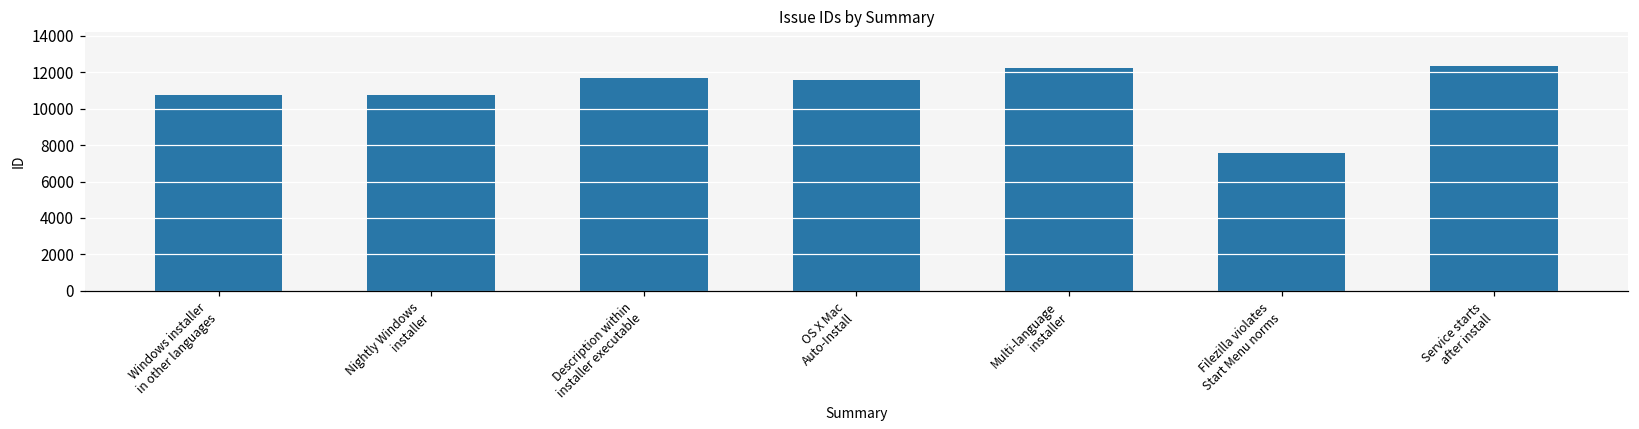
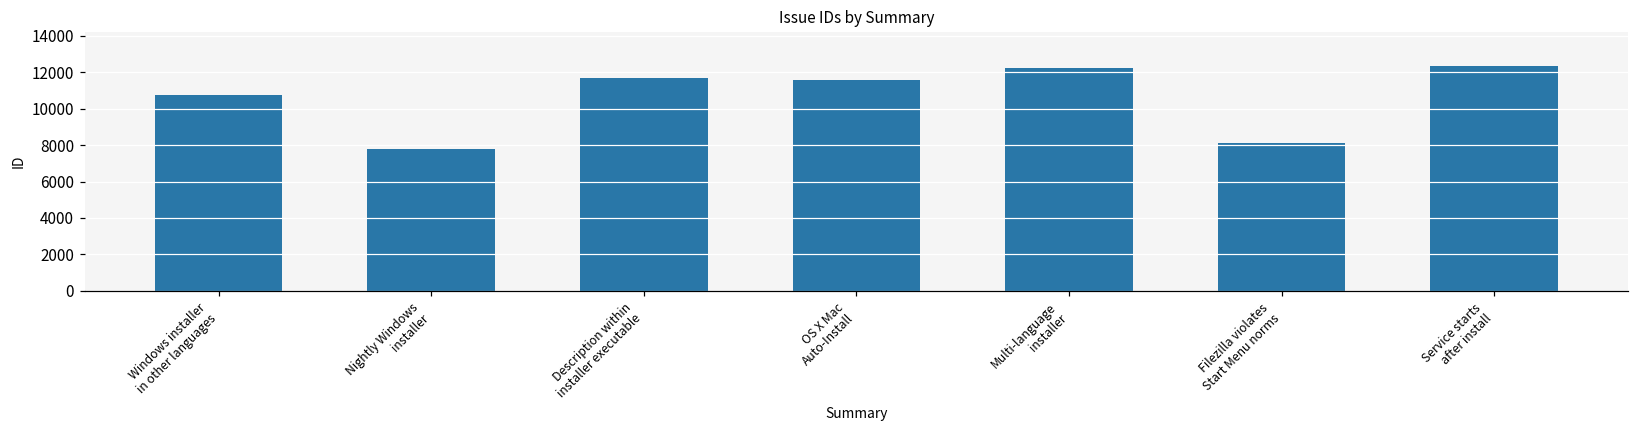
  {
    "Windows installer in other languages": 10800,
-   "Nightly Windows installer": 10800,
+   "Nightly Windows installer": 7800,
    "Description within installer executable": 11700,
    "OS X Mac Auto-Install": 11600,
    "Multi-language installer": 12300,
-   "Filezilla violates Start Menu norms": 7600,
+   "Filezilla violates Start Menu norms": 8100,
    "Service starts after install": 12300
  }
